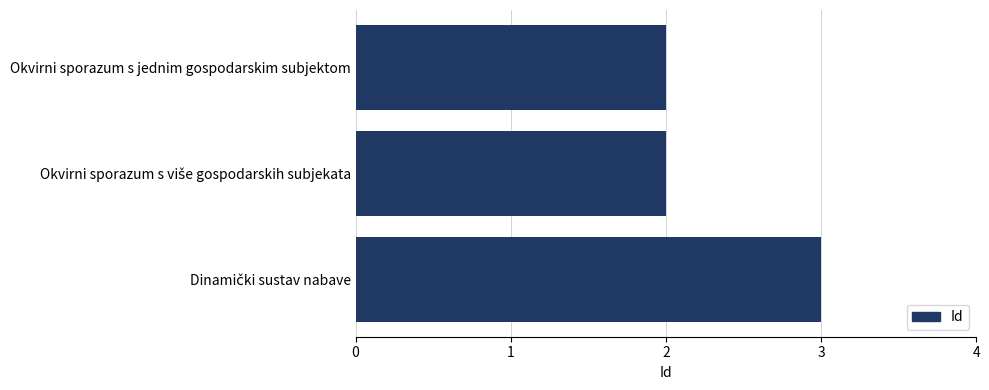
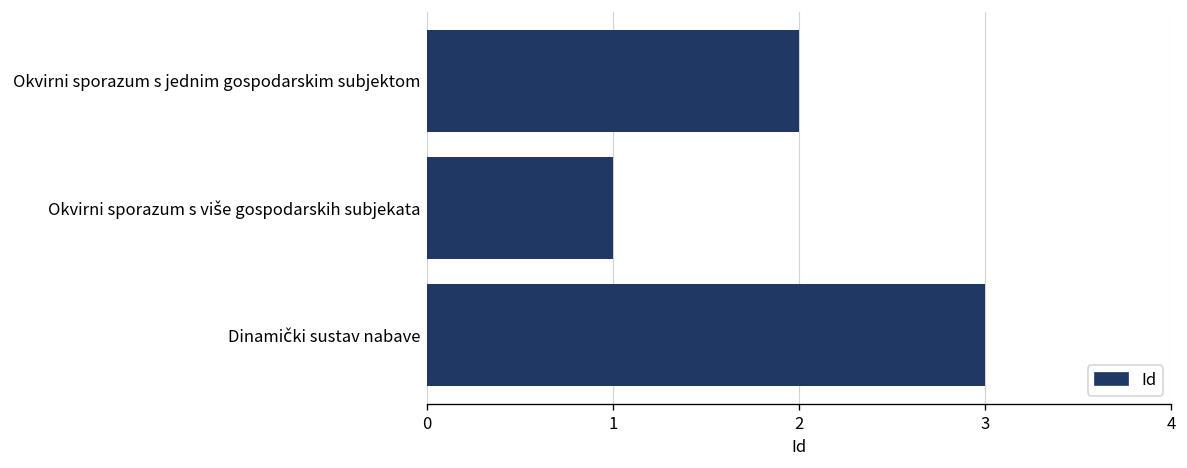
  {
    "Okvirni sporazum s jednim gospodarskim subjektom": 2,
-   "Okvirni sporazum s više gospodarskih subjekata": 2,
+   "Okvirni sporazum s više gospodarskih subjekata": 1,
    "Dinamički sustav nabave": 3
  }
